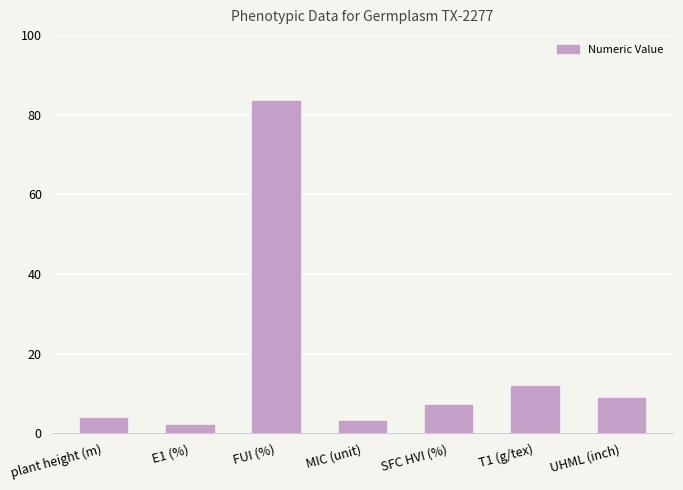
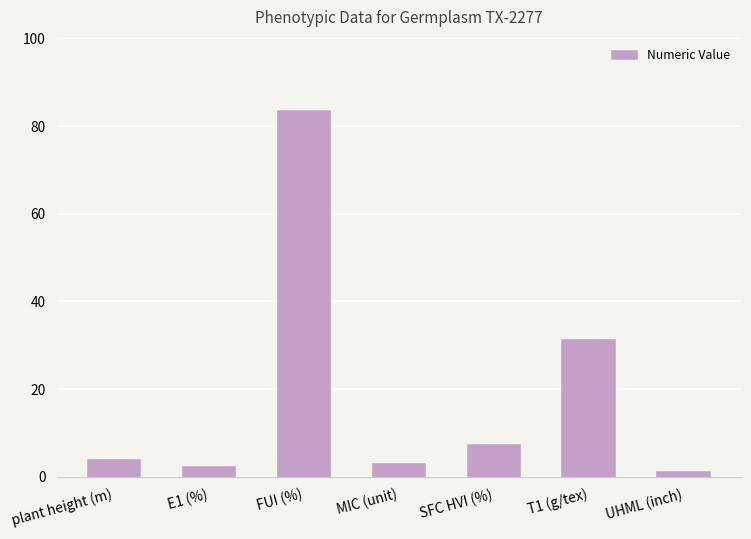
  {
    "plant height (m)": 4,
    "E1 (%)": 2,
    "FUI (%)": 83,
    "MIC (unit)": 3,
    "SFC HVI (%)": 7,
-   "T1 (g/tex)": 12,
-   "UHML (inch)": 9
+   "T1 (g/tex)": 31,
+   "UHML (inch)": 1
  }
